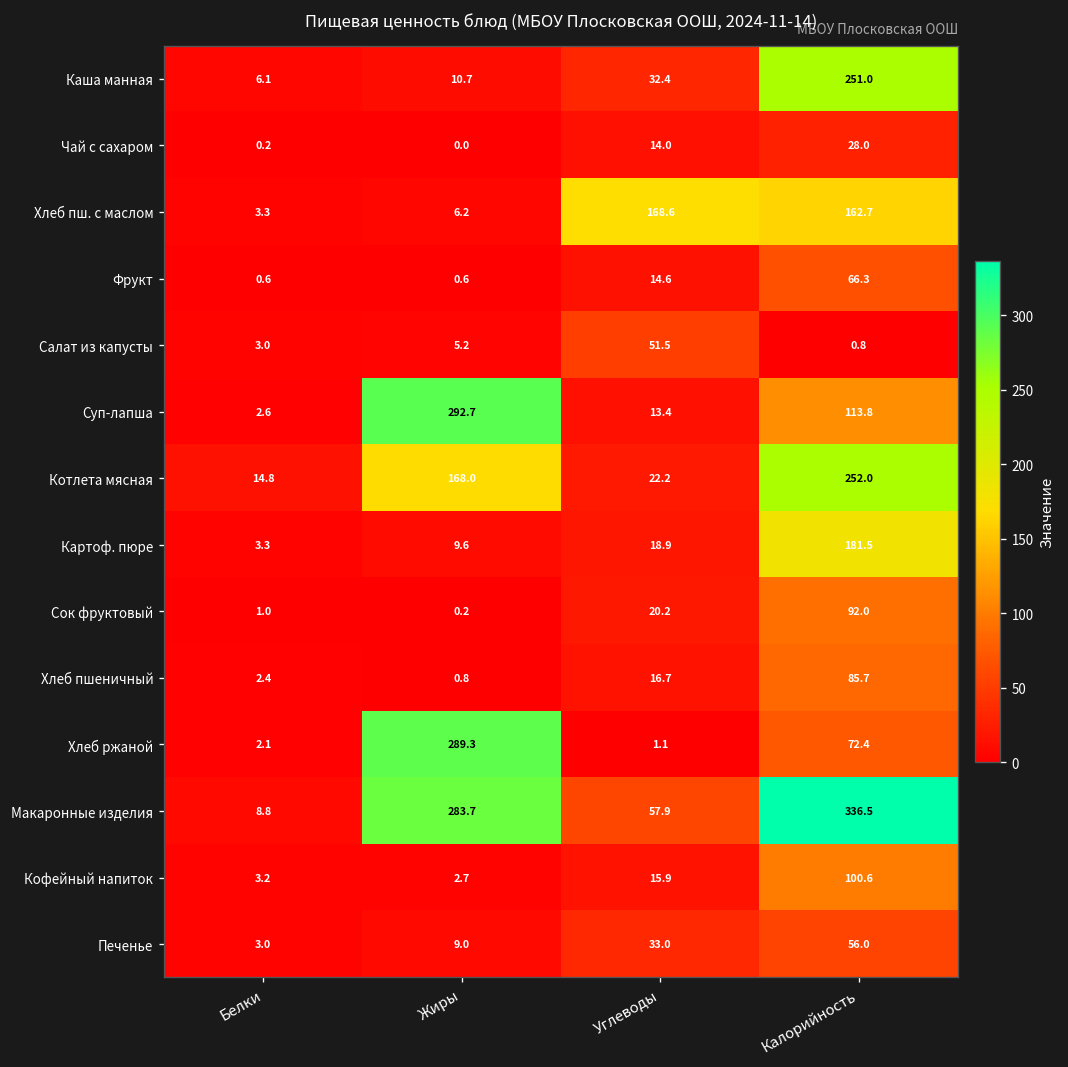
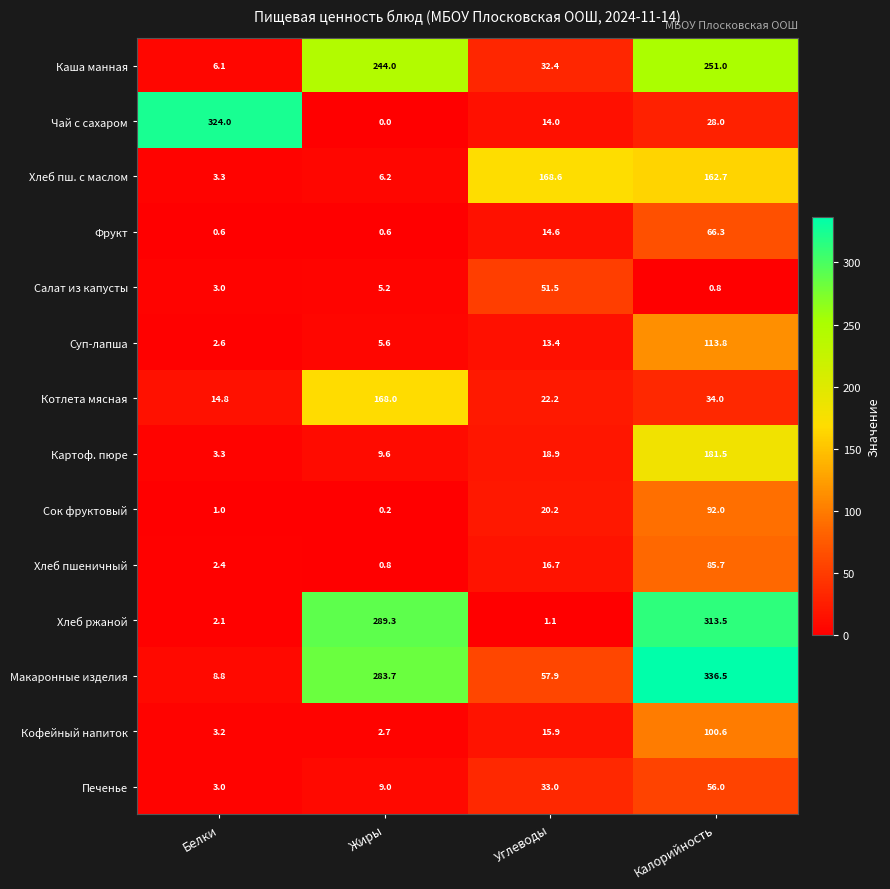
  {
    "Каша манная": {
      "Белки": 6.1,
-     "Жиры": 10.7,
+     "Жиры": 244.0,
      "Углеводы": 32.4,
      "Калорийность": 251.0
    },
    "Чай с сахаром": {
-     "Белки": 0.2,
+     "Белки": 324.0,
      "Жиры": 0.0,
      "Углеводы": 14.0,
      "Калорийность": 28.0
    },
    "Хлеб пш. с маслом": {
      "Белки": 3.3,
      "Жиры": 6.2,
      "Углеводы": 168.6,
      "Калорийность": 162.7
    },
    "Фрукт": {
      "Белки": 0.6,
      "Жиры": 0.6,
      "Углеводы": 14.6,
      "Калорийность": 66.3
    },
    "Салат из капусты": {
      "Белки": 3.0,
      "Жиры": 5.2,
      "Углеводы": 51.5,
      "Калорийность": 0.8
    },
    "Суп-лапша": {
      "Белки": 2.6,
-     "Жиры": 292.7,
+     "Жиры": 5.6,
      "Углеводы": 13.4,
      "Калорийность": 113.8
    },
    "Котлета мясная": {
      "Белки": 14.8,
      "Жиры": 168.0,
      "Углеводы": 22.2,
-     "Калорийность": 252.0
+     "Калорийность": 34.0
    },
    "Картоф. пюре": {
      "Белки": 3.3,
      "Жиры": 9.6,
      "Углеводы": 18.9,
      "Калорийность": 181.5
    },
    "Сок фруктовый": {
      "Белки": 1.0,
      "Жиры": 0.2,
      "Углеводы": 20.2,
      "Калорийность": 92.0
    },
    "Хлеб пшеничный": {
      "Белки": 2.4,
      "Жиры": 0.8,
      "Углеводы": 16.7,
      "Калорийность": 85.7
    },
    "Хлеб ржаной": {
      "Белки": 2.1,
      "Жиры": 289.3,
      "Углеводы": 1.1,
-     "Калорийность": 72.4
+     "Калорийность": 313.5
    },
    "Макаронные изделия": {
      "Белки": 8.8,
      "Жиры": 283.7,
      "Углеводы": 57.9,
      "Калорийность": 336.5
    },
    "Кофейный напиток": {
      "Белки": 3.2,
      "Жиры": 2.7,
      "Углеводы": 15.9,
      "Калорийность": 100.6
    },
    "Печенье": {
      "Белки": 3.0,
      "Жиры": 9.0,
      "Углеводы": 33.0,
      "Калорийность": 56.0
    }
  }
